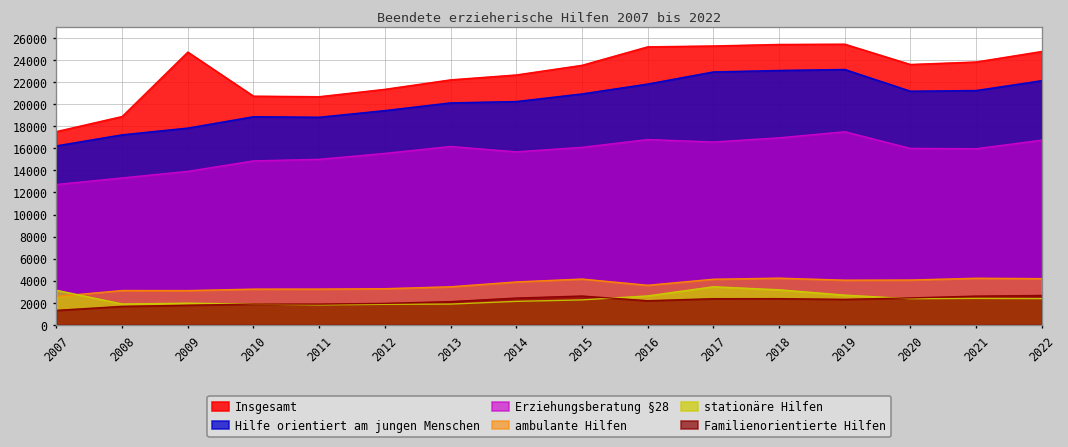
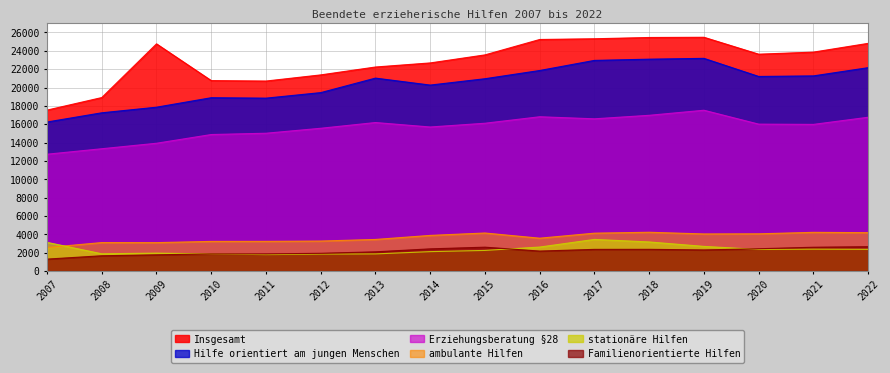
  {
    "Insgesamt": {
      "2007": 18000,
      "2008": 19000,
      "2009": 25000,
      "2010": 21000,
      "2011": 21000,
      "2012": 21000,
      "2013": 22000,
      "2014": 23000,
      "2015": 24000,
      "2016": 25000,
      "2017": 25000,
      "2018": 25000,
      "2019": 25000,
      "2020": 24000,
      "2021": 24000,
      "2022": 25000
    },
    "Hilfe orientiert am jungen Menschen": {
      "2007": 16000,
      "2008": 17000,
      "2009": 18000,
      "2010": 19000,
      "2011": 19000,
      "2012": 19000,
-     "2013": 20000,
+     "2013": 21000,
      "2014": 20000,
      "2015": 21000,
      "2016": 22000,
      "2017": 23000,
      "2018": 23000,
      "2019": 23000,
      "2020": 21000,
      "2021": 21000,
      "2022": 22000
    },
    "Erziehungsberatung §28": {
      "2007": 13000,
      "2008": 13000,
      "2009": 14000,
      "2010": 15000,
      "2011": 15000,
      "2012": 16000,
      "2013": 16000,
      "2014": 16000,
      "2015": 16000,
      "2016": 17000,
      "2017": 17000,
      "2018": 17000,
      "2019": 18000,
      "2020": 16000,
      "2021": 16000,
      "2022": 17000
    },
    "ambulante Hilfen": {
      "2007": 3000,
      "2008": 3000,
      "2009": 3000,
      "2010": 3000,
      "2011": 3000,
      "2012": 3000,
      "2013": 3000,
      "2014": 4000,
      "2015": 4000,
      "2016": 4000,
      "2017": 4000,
      "2018": 4000,
      "2019": 4000,
      "2020": 4000,
      "2021": 4000,
      "2022": 4000
    },
    "stationäre Hilfen": {
      "2007": 3000,
      "2014": 2000,
      "2015": 2000,
      "2016": 3000,
      "2017": 3000,
      "2018": 3000,
      "2019": 3000,
      "2022": 2000
    },
    "Familienorientierte Hilfen": {
      "2007": 1000,
      "2014": 2000,
      "2015": 3000,
      "2016": 2000,
      "2017": 2000,
      "2018": 2000,
      "2019": 2000,
      "2022": 3000
    }
  }
